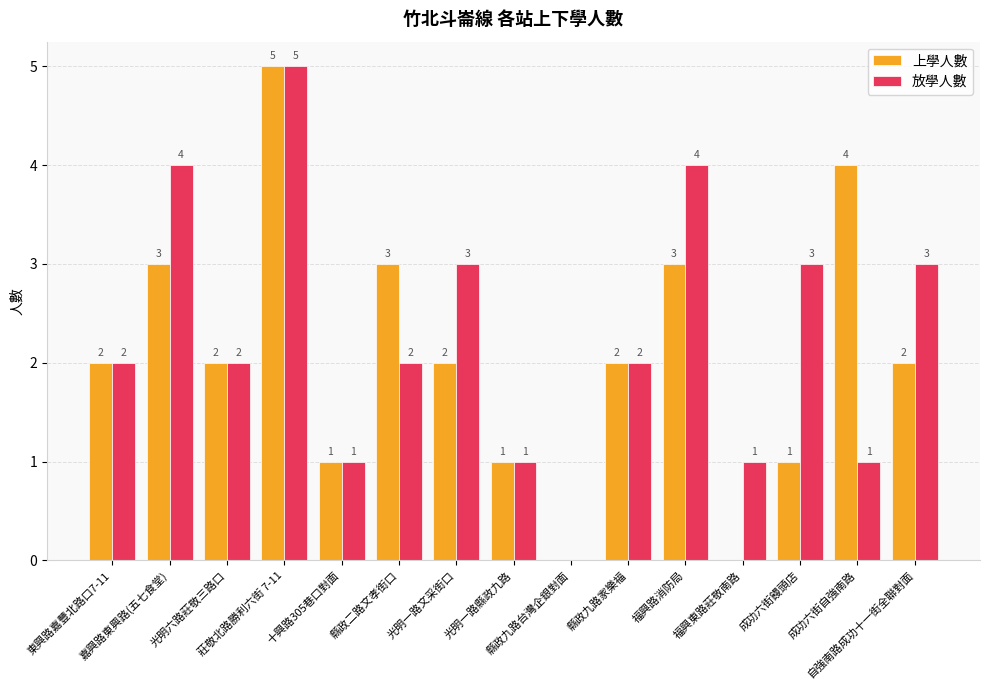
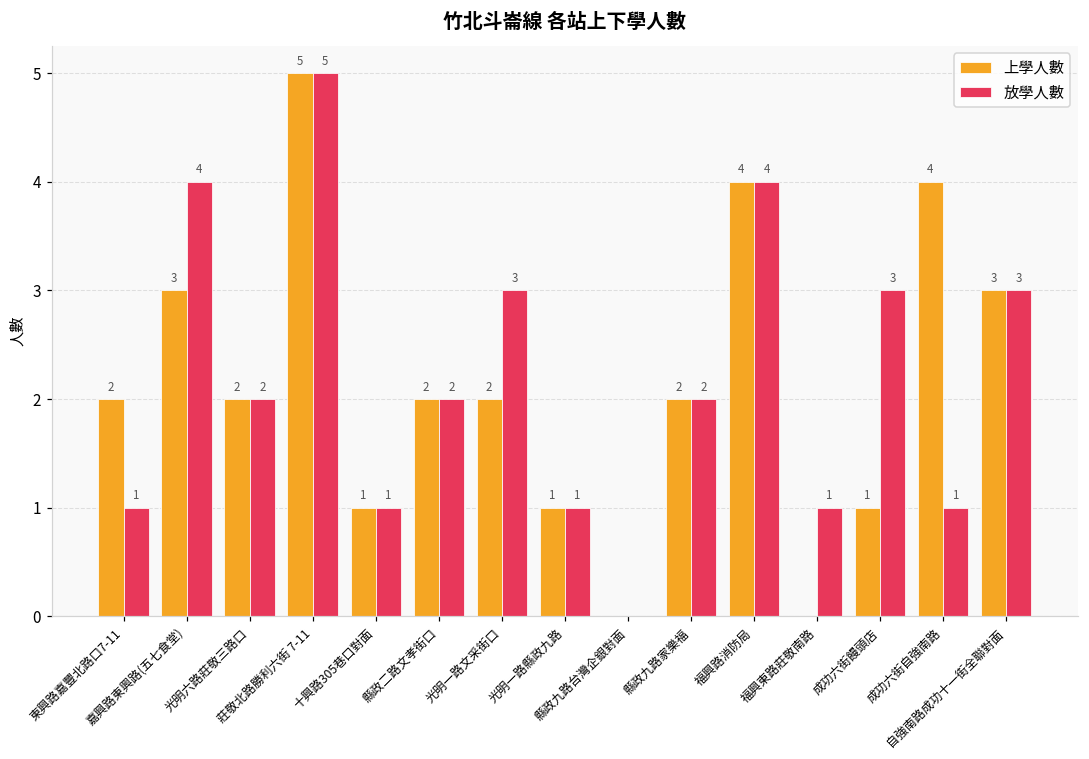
  {
    "上學人數": {
      "東興路嘉豐北路口7-11": 2,
      "嘉興路東興路(五七食堂)": 3,
      "光明六路莊敬三路口": 2,
      "莊敬北路勝利六街 7-11": 5,
      "十興路305巷口對面": 1,
-     "縣政二路文孝街口": 3,
+     "縣政二路文孝街口": 2,
      "光明一路文采街口": 2,
      "光明一路縣政九路": 1,
      "縣政九路家樂福": 2,
-     "福興路消防局": 3,
+     "福興路消防局": 4,
      "成功六街饅頭店": 1,
      "成功六街自強南路": 4,
-     "自強南路成功十一街全聯對面": 2
+     "自強南路成功十一街全聯對面": 3
    },
    "放學人數": {
-     "東興路嘉豐北路口7-11": 2,
+     "東興路嘉豐北路口7-11": 1,
      "嘉興路東興路(五七食堂)": 4,
      "光明六路莊敬三路口": 2,
      "莊敬北路勝利六街 7-11": 5,
      "十興路305巷口對面": 1,
      "縣政二路文孝街口": 2,
      "光明一路文采街口": 3,
      "光明一路縣政九路": 1,
      "縣政九路家樂福": 2,
      "福興路消防局": 4,
      "福興東路莊敬南路": 1,
      "成功六街饅頭店": 3,
      "成功六街自強南路": 1,
      "自強南路成功十一街全聯對面": 3
    }
  }
